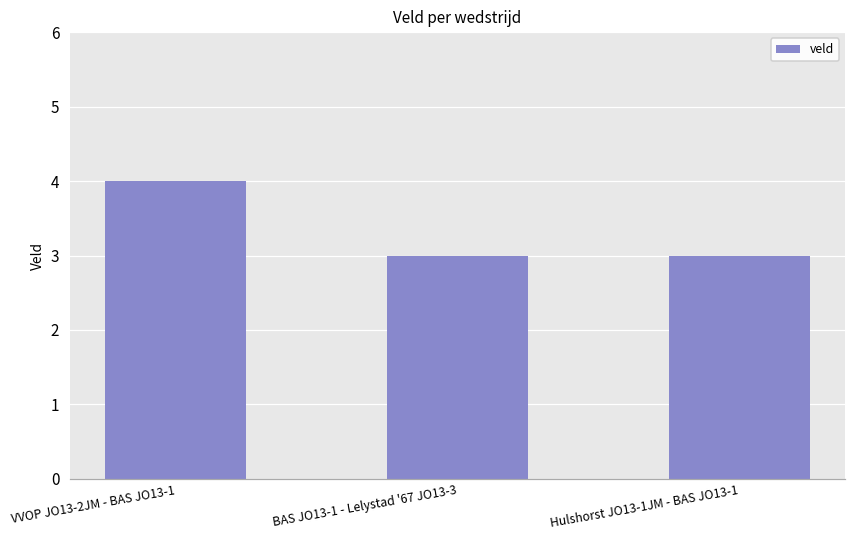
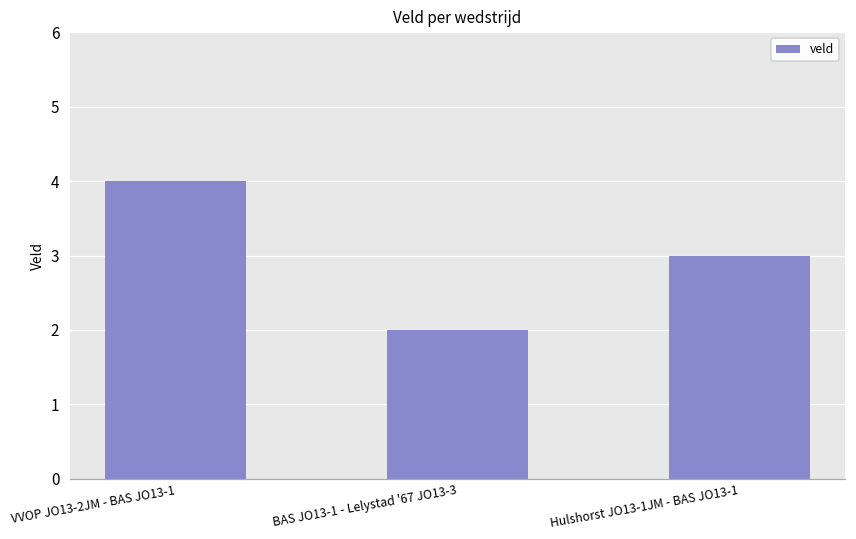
  {
    "VVOP JO13-2JM - BAS JO13-1": 4,
-   "BAS JO13-1 - Lelystad '67 JO13-3": 3,
+   "BAS JO13-1 - Lelystad '67 JO13-3": 2,
    "Hulshorst JO13-1JM - BAS JO13-1": 3
  }
